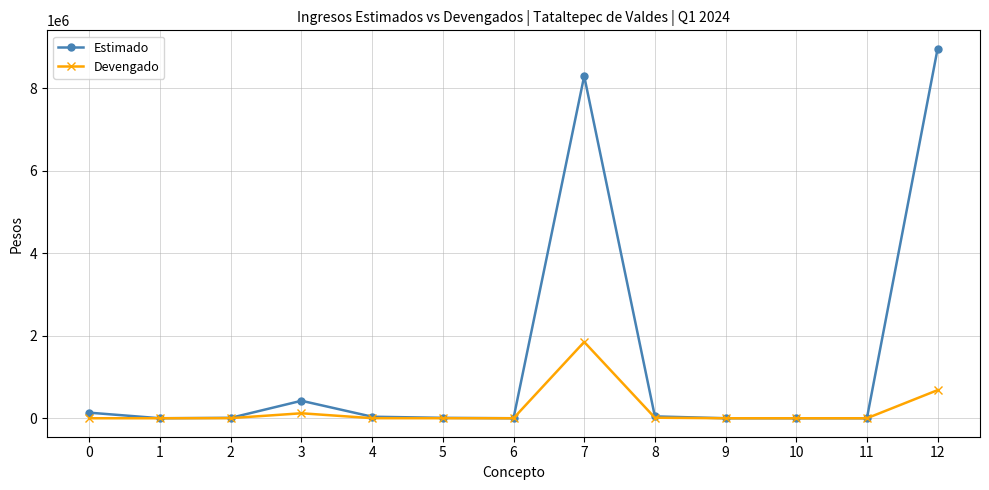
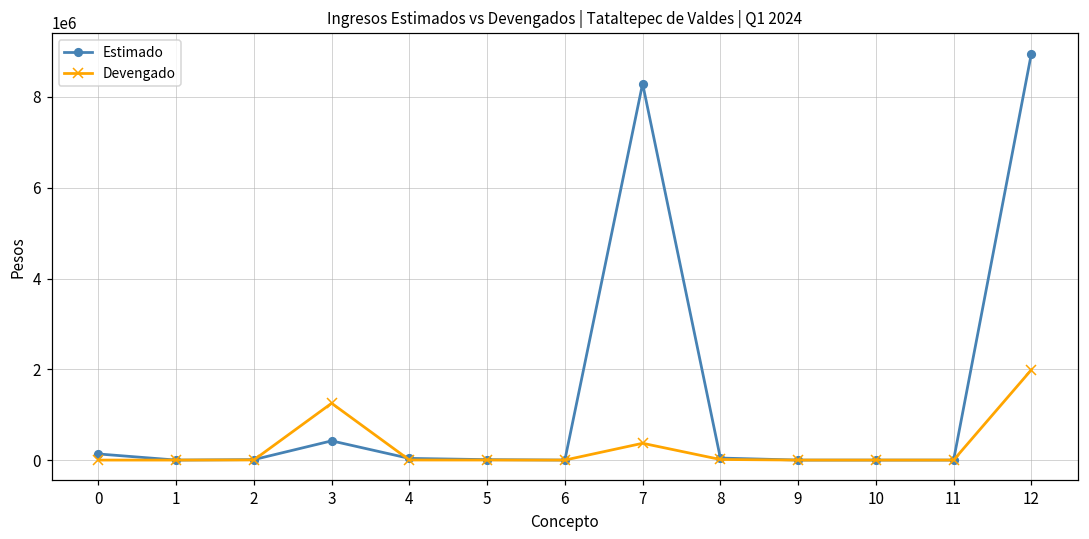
  {
    "Estimado": {
      "0": 100000,
      "3": 400000,
      "7": 8300000,
      "12": 9000000
    },
    "Devengado": {
      "0": 0,
-     "3": 100000,
-     "7": 1800000,
-     "12": 700000
+     "3": 1300000,
+     "7": 400000,
+     "12": 2000000
    }
  }
